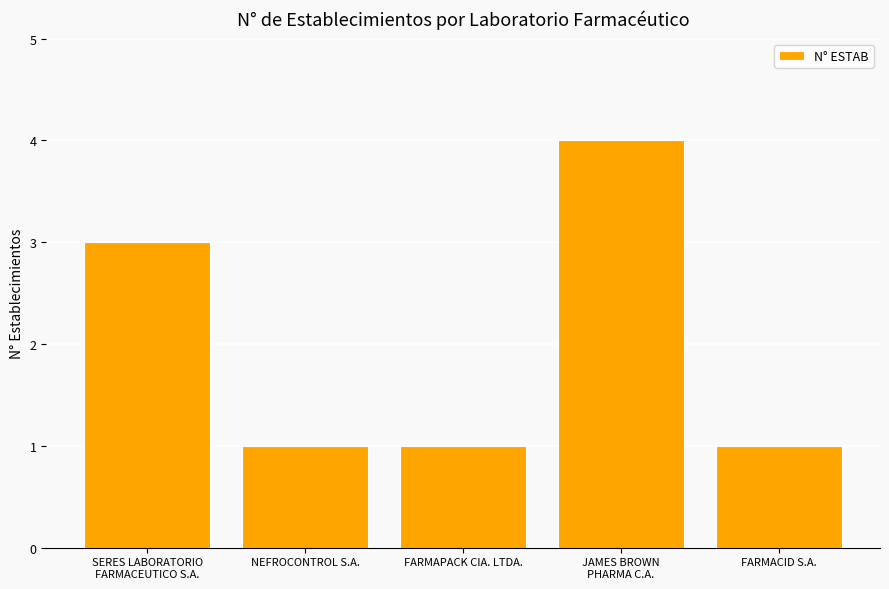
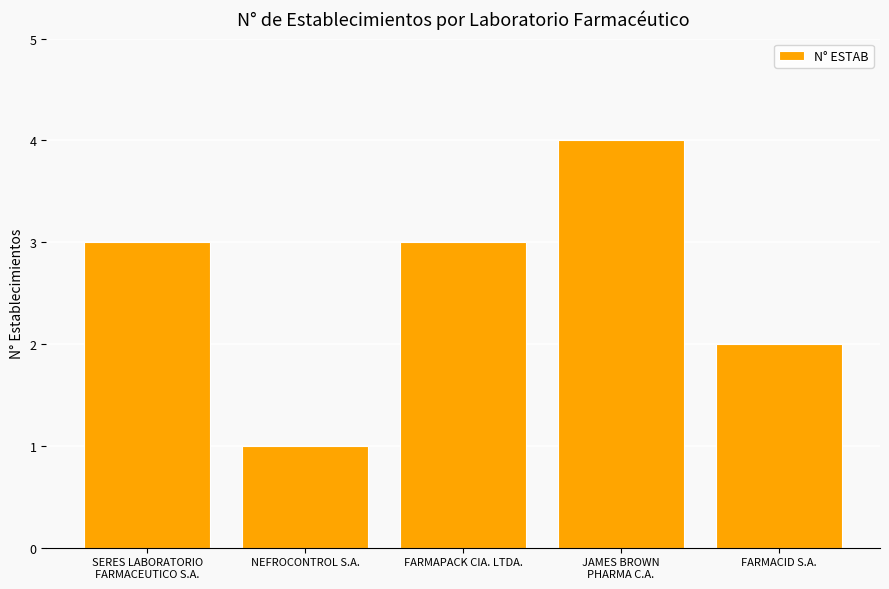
  {
    "SERES LABORATORIO FARMACEUTICO S.A.": 3,
    "NEFROCONTROL S.A.": 1,
-   "FARMAPACK CIA. LTDA.": 1,
+   "FARMAPACK CIA. LTDA.": 3,
    "JAMES BROWN PHARMA C.A.": 4,
-   "FARMACID S.A.": 1
+   "FARMACID S.A.": 2
  }
